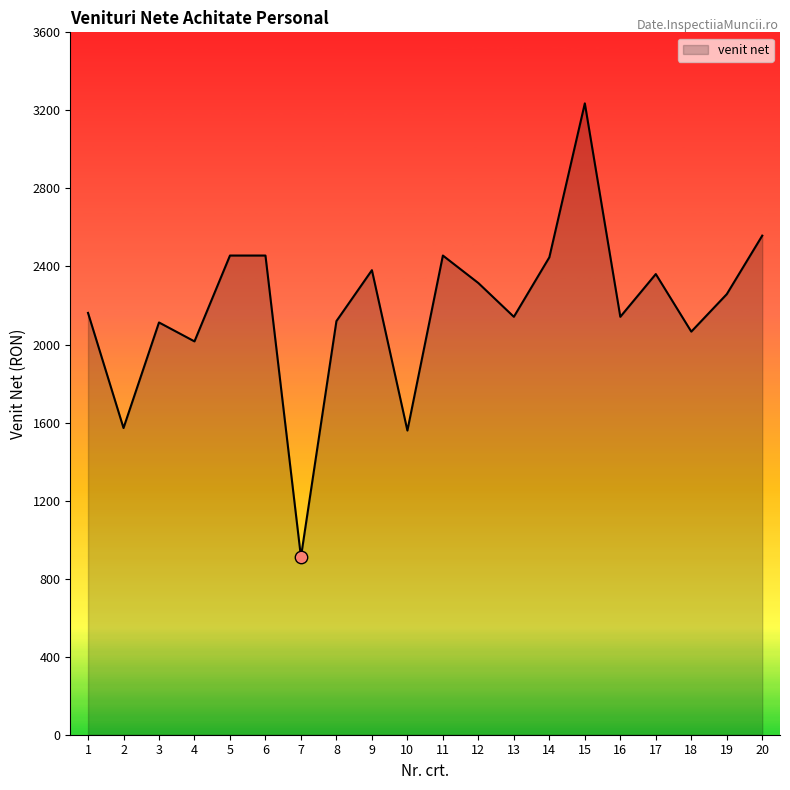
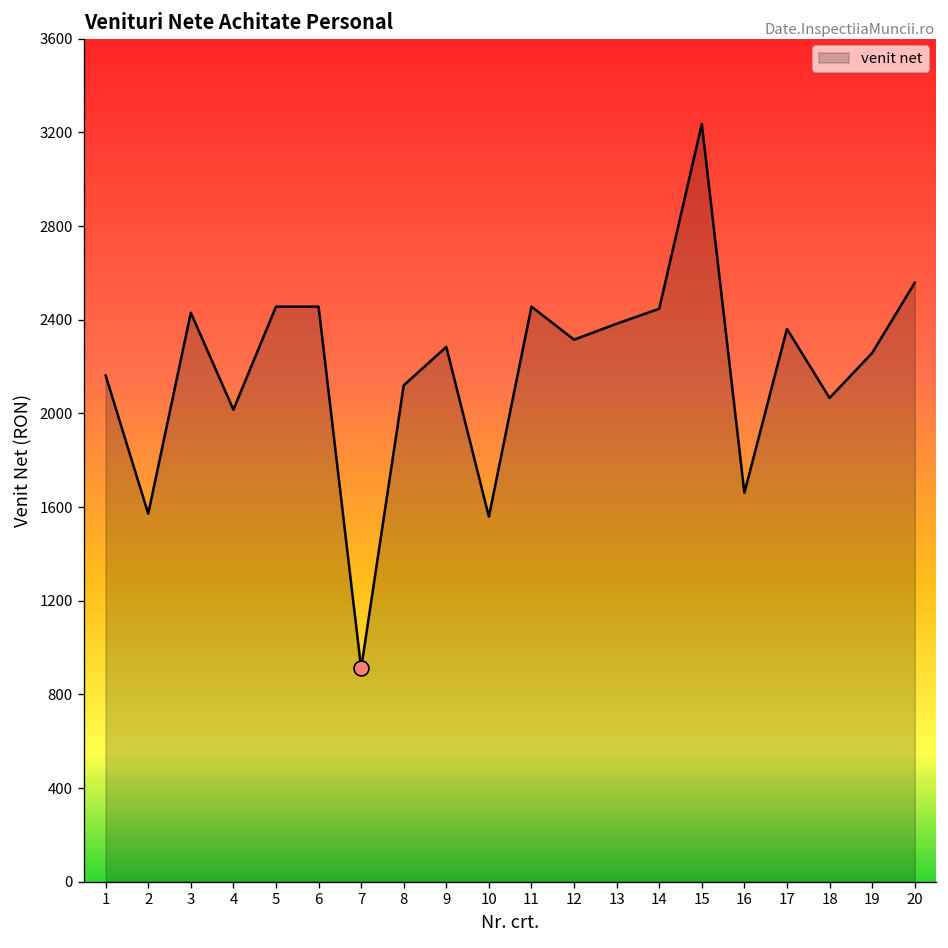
  {
    "venit net": {
      "1": 2160,
      "2": 1570,
-     "3": 2110,
+     "3": 2430,
      "4": 2020,
      "5": 2460,
      "6": 2460,
      "8": 2120,
-     "9": 2380,
+     "9": 2280,
      "10": 1560,
      "11": 2460,
      "12": 2320,
-     "13": 2140,
+     "13": 2380,
      "14": 2450,
      "15": 3240,
-     "16": 2140,
+     "16": 1660,
      "17": 2360,
      "18": 2070,
      "19": 2260,
      "20": 2560
    }
  }
